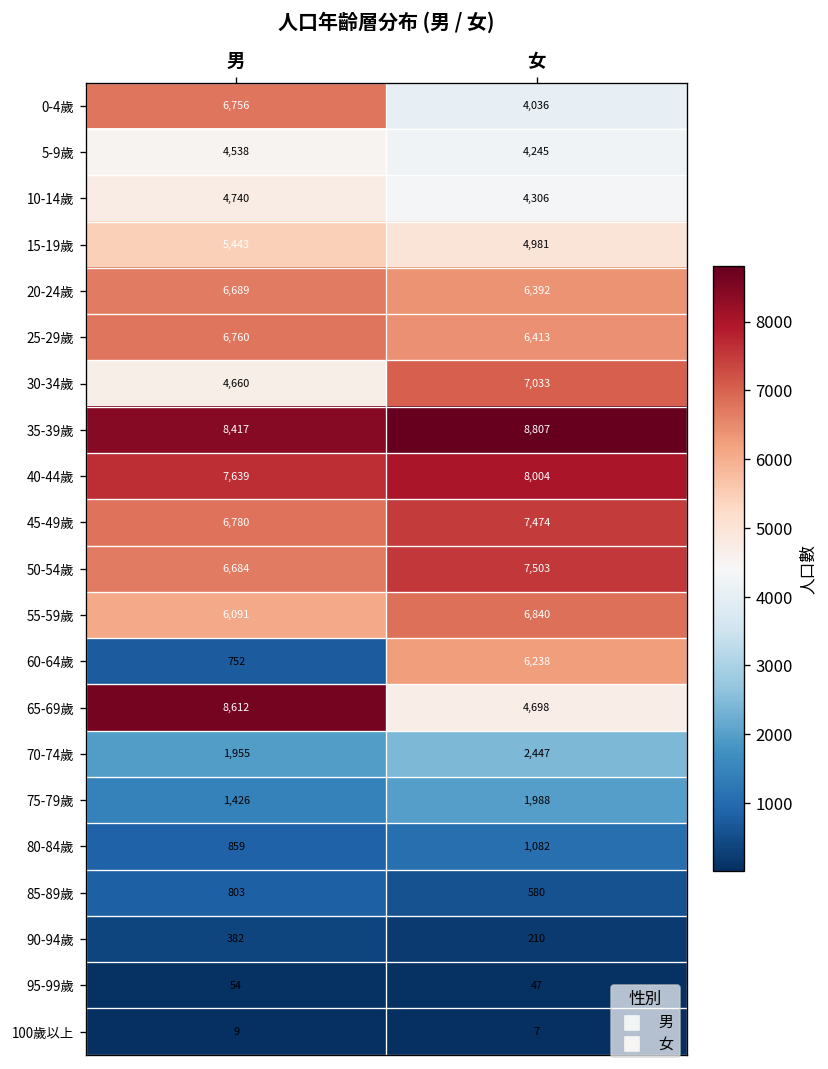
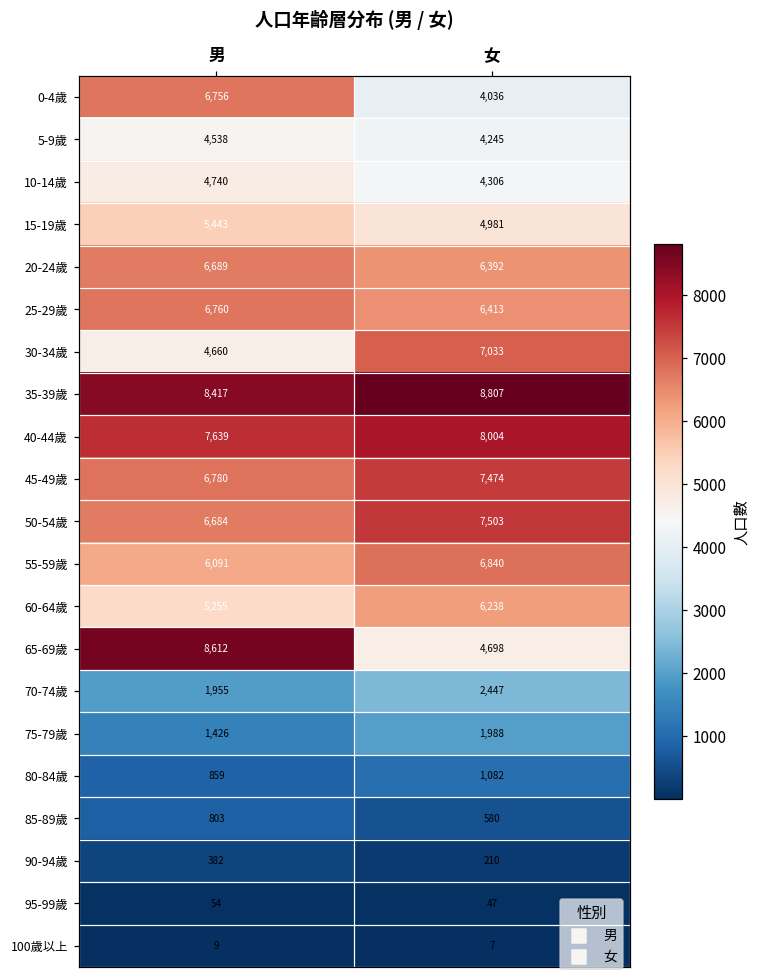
  {
    "0-4歲": {
      "男": "6,756",
      "女": "4,036"
    },
    "5-9歲": {
      "男": "4,538",
      "女": "4,245"
    },
    "10-14歲": {
      "男": "4,740",
      "女": "4,306"
    },
    "15-19歲": {
      "男": "5,443",
      "女": "4,981"
    },
    "20-24歲": {
      "男": "6,689",
      "女": "6,392"
    },
    "25-29歲": {
      "男": "6,760",
      "女": "6,413"
    },
    "30-34歲": {
      "男": "4,660",
      "女": "7,033"
    },
    "35-39歲": {
      "男": "8,417",
      "女": "8,807"
    },
    "40-44歲": {
      "男": "7,639",
      "女": "8,004"
    },
    "45-49歲": {
      "男": "6,780",
      "女": "7,474"
    },
    "50-54歲": {
      "男": "6,684",
      "女": "7,503"
    },
    "55-59歲": {
      "男": "6,091",
      "女": "6,840"
    },
    "60-64歲": {
-     "男": "752",
+     "男": "5,255",
      "女": "6,238"
    },
    "65-69歲": {
      "男": "8,612",
      "女": "4,698"
    },
    "70-74歲": {
      "男": "1,955",
      "女": "2,447"
    },
    "75-79歲": {
      "男": "1,426",
      "女": "1,988"
    },
    "80-84歲": {
      "男": "859",
      "女": "1,082"
    },
    "85-89歲": {
      "男": "803",
      "女": "580"
    },
    "90-94歲": {
      "男": "382",
      "女": "210"
    },
    "95-99歲": {
      "男": "54",
      "女": "47"
    },
    "100歲以上": {
      "男": "9",
      "女": "7"
    }
  }
